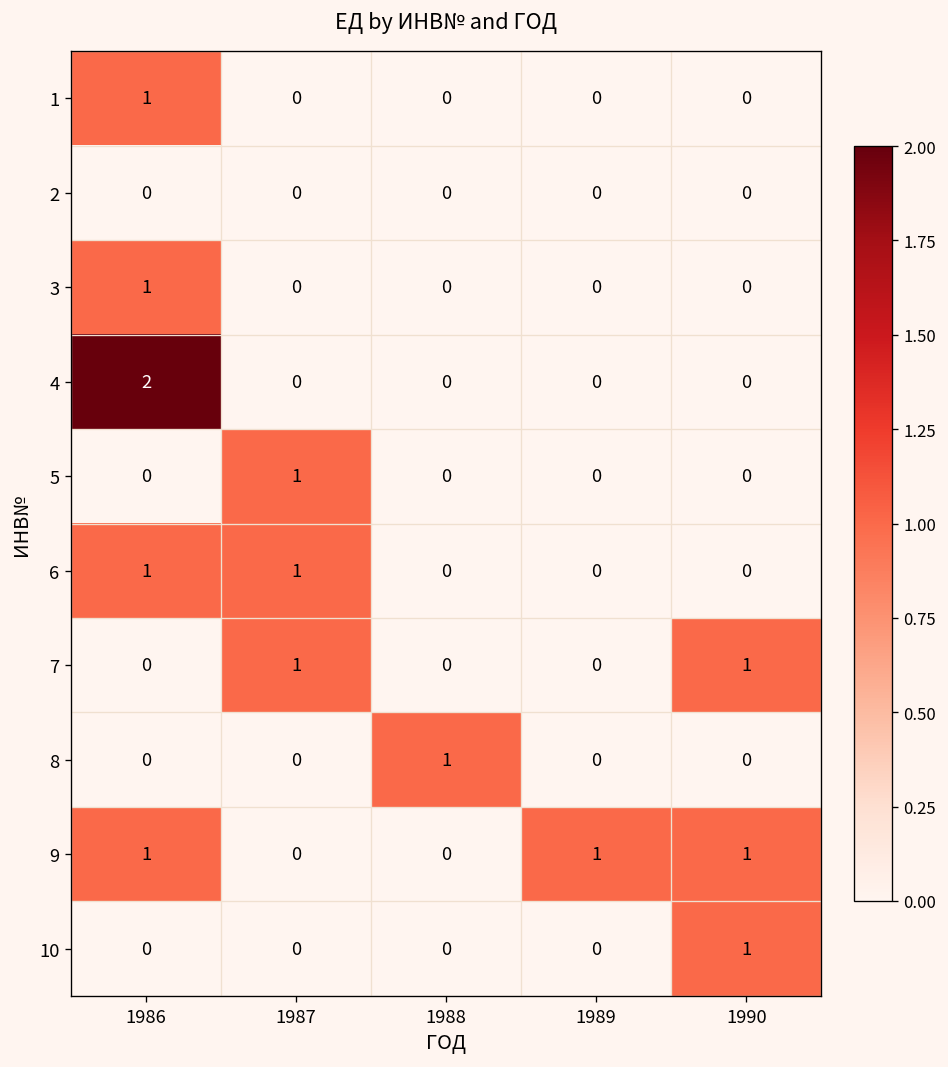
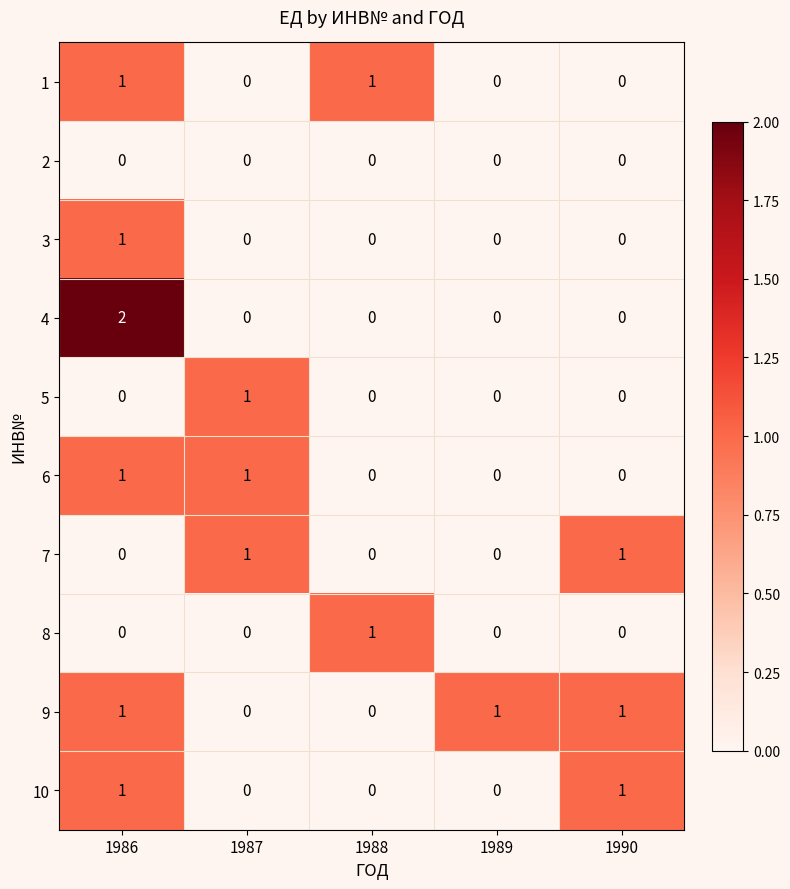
  {
    "1": {
      "1986": 1,
      "1987": 0,
-     "1988": 0,
+     "1988": 1,
      "1989": 0,
      "1990": 0
    },
    "2": {
      "1986": 0,
      "1987": 0,
      "1988": 0,
      "1989": 0,
      "1990": 0
    },
    "3": {
      "1986": 1,
      "1987": 0,
      "1988": 0,
      "1989": 0,
      "1990": 0
    },
    "4": {
      "1986": 2,
      "1987": 0,
      "1988": 0,
      "1989": 0,
      "1990": 0
    },
    "5": {
      "1986": 0,
      "1987": 1,
      "1988": 0,
      "1989": 0,
      "1990": 0
    },
    "6": {
      "1986": 1,
      "1987": 1,
      "1988": 0,
      "1989": 0,
      "1990": 0
    },
    "7": {
      "1986": 0,
      "1987": 1,
      "1988": 0,
      "1989": 0,
      "1990": 1
    },
    "8": {
      "1986": 0,
      "1987": 0,
      "1988": 1,
      "1989": 0,
      "1990": 0
    },
    "9": {
      "1986": 1,
      "1987": 0,
      "1988": 0,
      "1989": 1,
      "1990": 1
    },
    "10": {
-     "1986": 0,
+     "1986": 1,
      "1987": 0,
      "1988": 0,
      "1989": 0,
      "1990": 1
    }
  }
